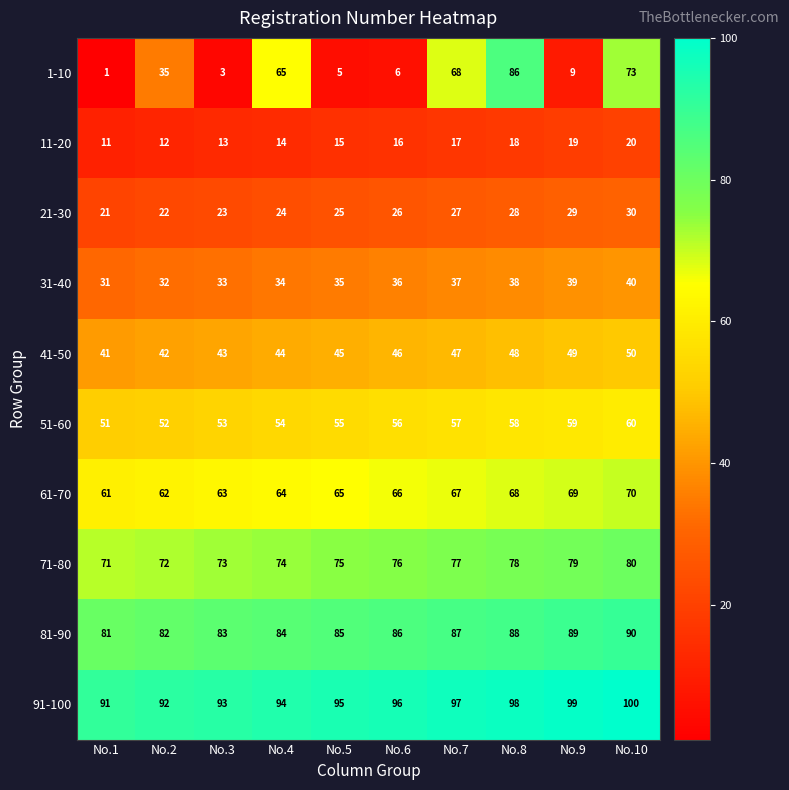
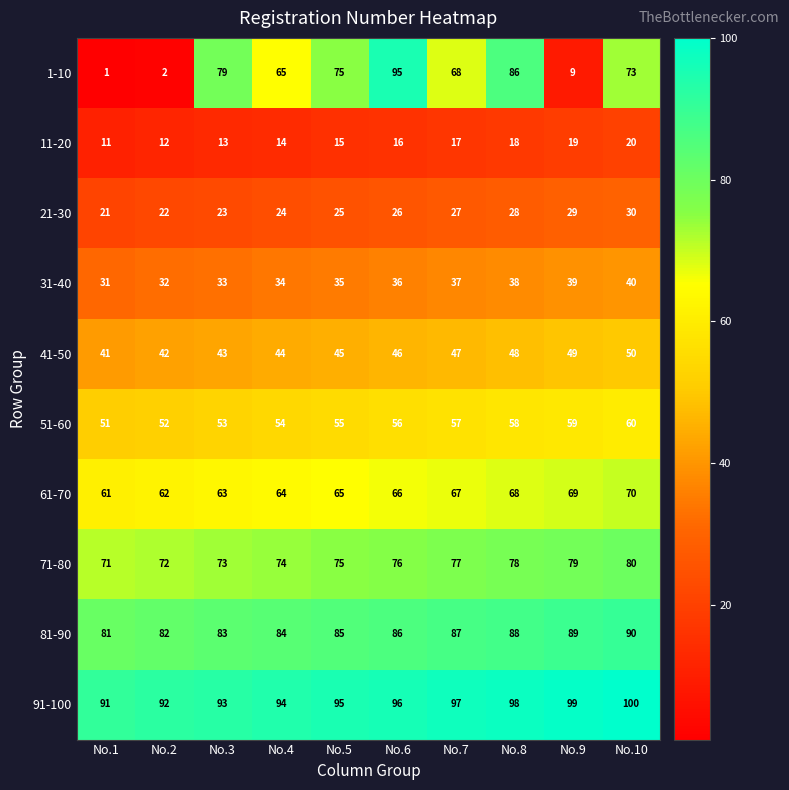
  {
    "1-10": {
      "No.1": 1,
-     "No.2": 35,
-     "No.3": 3,
+     "No.2": 2,
+     "No.3": 79,
      "No.4": 65,
-     "No.5": 5,
-     "No.6": 6,
+     "No.5": 75,
+     "No.6": 95,
      "No.7": 68,
      "No.8": 86,
      "No.9": 9,
      "No.10": 73
    },
    "11-20": {
      "No.1": 11,
      "No.2": 12,
      "No.3": 13,
      "No.4": 14,
      "No.5": 15,
      "No.6": 16,
      "No.7": 17,
      "No.8": 18,
      "No.9": 19,
      "No.10": 20
    },
    "21-30": {
      "No.1": 21,
      "No.2": 22,
      "No.3": 23,
      "No.4": 24,
      "No.5": 25,
      "No.6": 26,
      "No.7": 27,
      "No.8": 28,
      "No.9": 29,
      "No.10": 30
    },
    "31-40": {
      "No.1": 31,
      "No.2": 32,
      "No.3": 33,
      "No.4": 34,
      "No.5": 35,
      "No.6": 36,
      "No.7": 37,
      "No.8": 38,
      "No.9": 39,
      "No.10": 40
    },
    "41-50": {
      "No.1": 41,
      "No.2": 42,
      "No.3": 43,
      "No.4": 44,
      "No.5": 45,
      "No.6": 46,
      "No.7": 47,
      "No.8": 48,
      "No.9": 49,
      "No.10": 50
    },
    "51-60": {
      "No.1": 51,
      "No.2": 52,
      "No.3": 53,
      "No.4": 54,
      "No.5": 55,
      "No.6": 56,
      "No.7": 57,
      "No.8": 58,
      "No.9": 59,
      "No.10": 60
    },
    "61-70": {
      "No.1": 61,
      "No.2": 62,
      "No.3": 63,
      "No.4": 64,
      "No.5": 65,
      "No.6": 66,
      "No.7": 67,
      "No.8": 68,
      "No.9": 69,
      "No.10": 70
    },
    "71-80": {
      "No.1": 71,
      "No.2": 72,
      "No.3": 73,
      "No.4": 74,
      "No.5": 75,
      "No.6": 76,
      "No.7": 77,
      "No.8": 78,
      "No.9": 79,
      "No.10": 80
    },
    "81-90": {
      "No.1": 81,
      "No.2": 82,
      "No.3": 83,
      "No.4": 84,
      "No.5": 85,
      "No.6": 86,
      "No.7": 87,
      "No.8": 88,
      "No.9": 89,
      "No.10": 90
    },
    "91-100": {
      "No.1": 91,
      "No.2": 92,
      "No.3": 93,
      "No.4": 94,
      "No.5": 95,
      "No.6": 96,
      "No.7": 97,
      "No.8": 98,
      "No.9": 99,
      "No.10": 100
    }
  }
